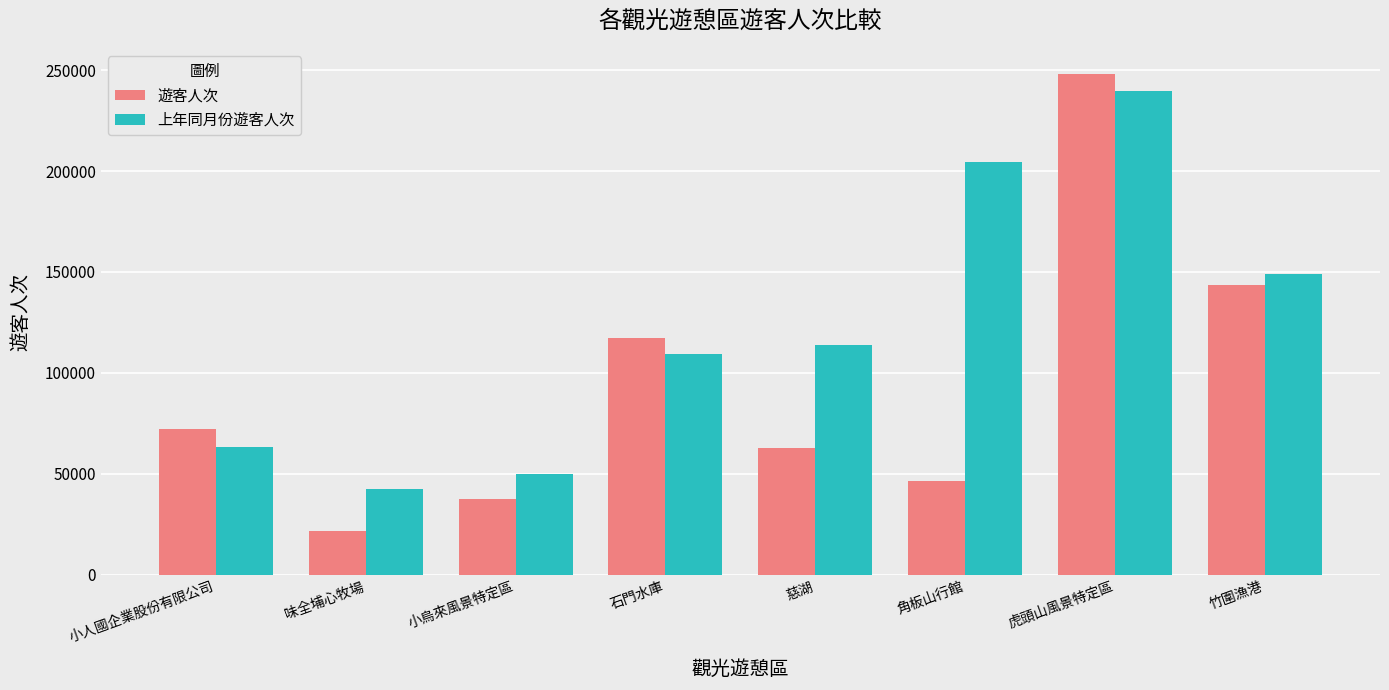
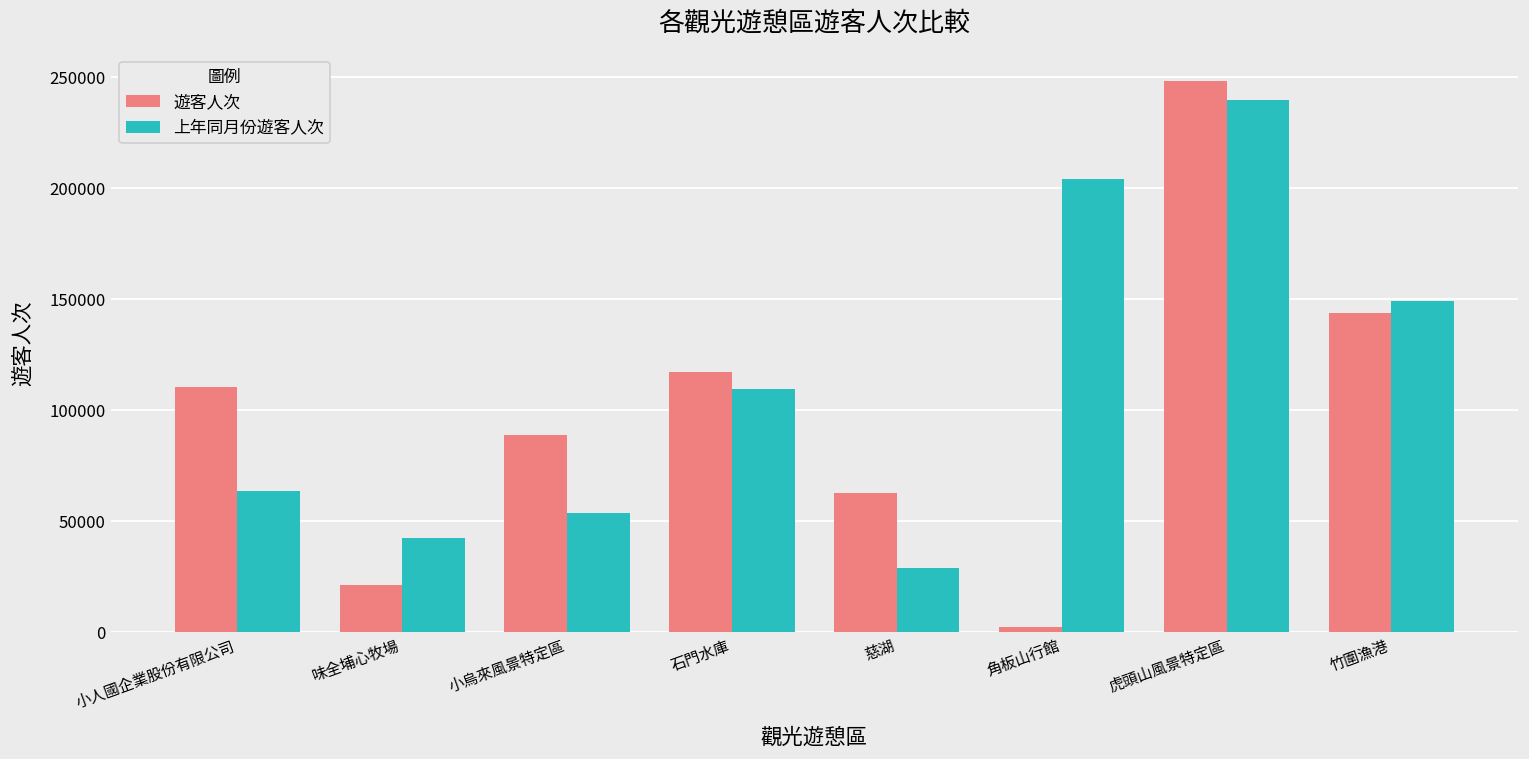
  {
    "遊客人次": {
-     "小人國企業股份有限公司": 72000,
+     "小人國企業股份有限公司": 111000,
      "味全埔心牧場": 21000,
-     "小烏來風景特定區": 38000,
+     "小烏來風景特定區": 89000,
      "石門水庫": 117000,
      "慈湖": 63000,
-     "角板山行館": 47000,
+     "角板山行館": 2000,
      "虎頭山風景特定區": 248000,
      "竹圍漁港": 144000
    },
    "上年同月份遊客人次": {
      "小人國企業股份有限公司": 64000,
      "味全埔心牧場": 43000,
-     "小烏來風景特定區": 50000,
+     "小烏來風景特定區": 54000,
      "石門水庫": 109000,
-     "慈湖": 114000,
+     "慈湖": 29000,
      "角板山行館": 204000,
      "虎頭山風景特定區": 240000,
      "竹圍漁港": 149000
    }
  }
